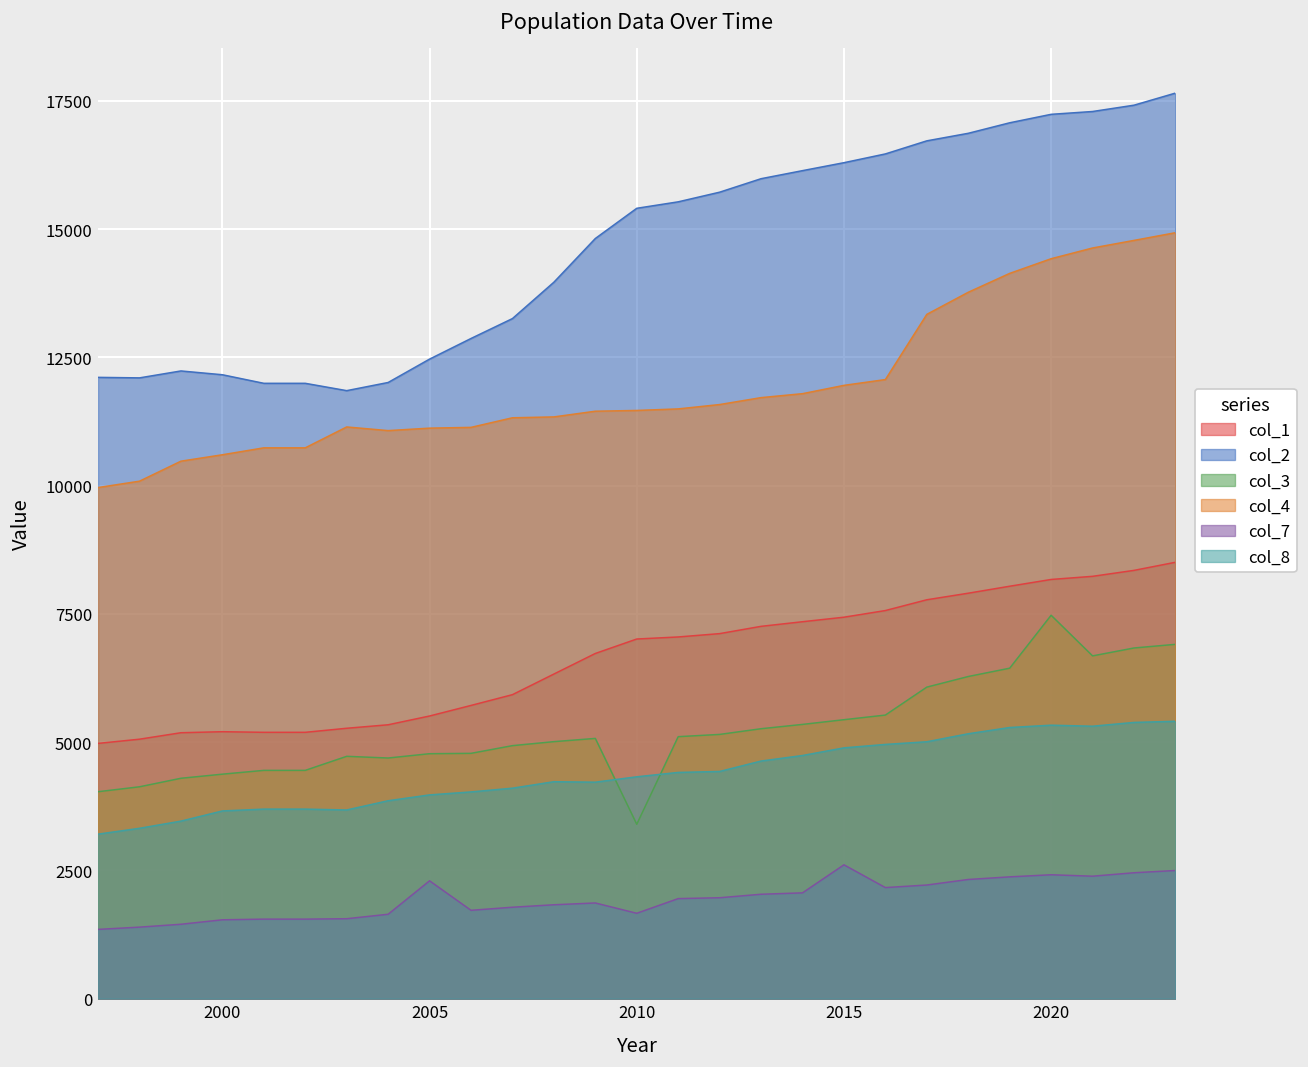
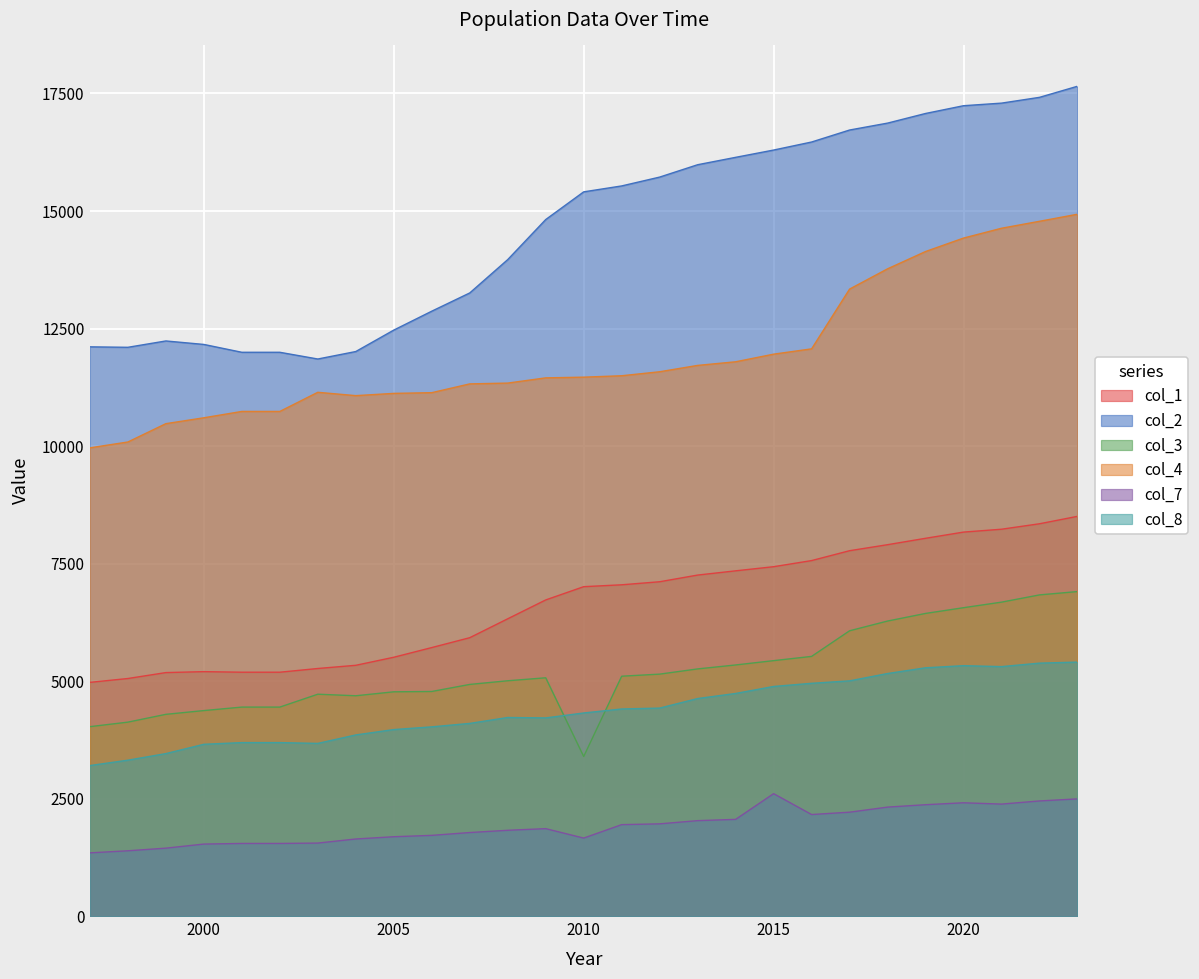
  {
    "col_3": {
      "2000": 4400,
      "2005": 4800,
      "2010": 3400,
      "2015": 5400,
-     "2020": 7500
+     "2020": 6600
    },
    "col_7": {
      "2000": 1500,
-     "2005": 2300,
+     "2005": 1700,
      "2010": 1700,
      "2015": 2600,
      "2020": 2400
    }
  }
